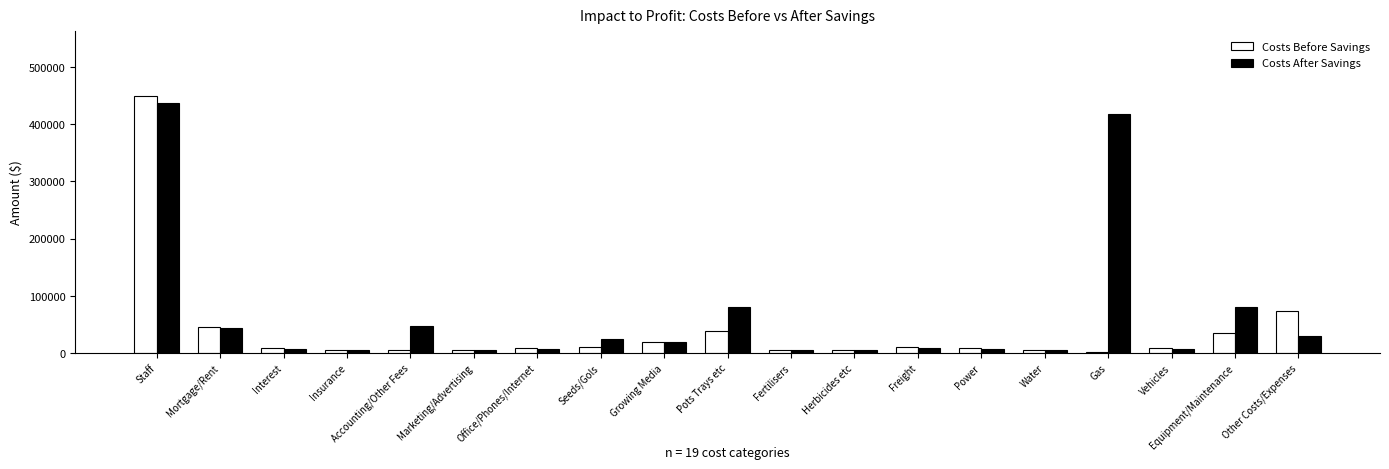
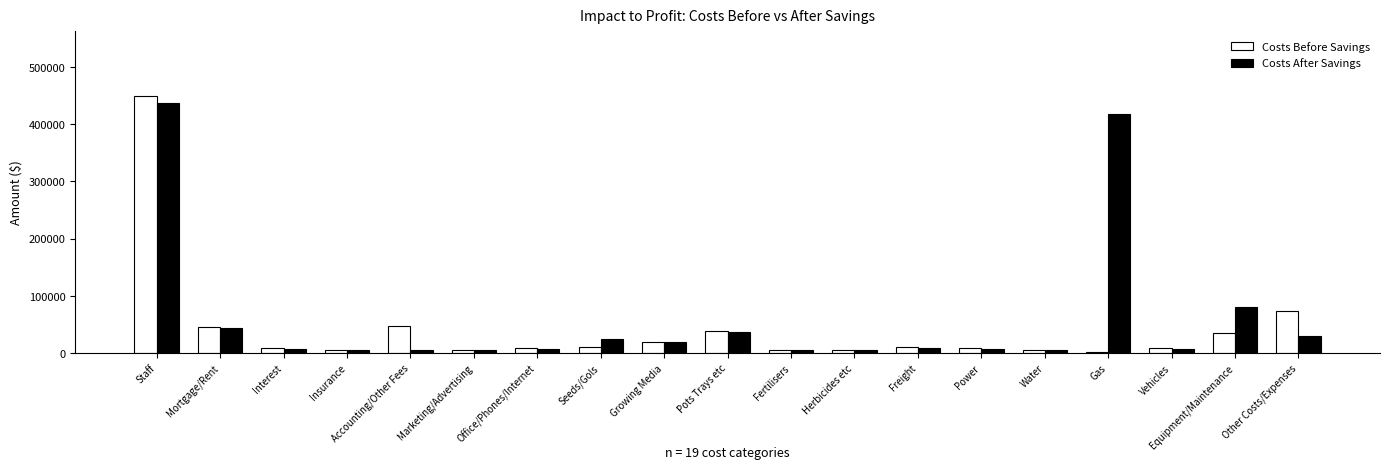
  {
    "Costs Before Savings": {
      "Staff": 450000,
      "Mortgage/Rent": 50000,
      "Interest": 10000,
      "Insurance": 10000,
-     "Accounting/Other Fees": 10000,
+     "Accounting/Other Fees": 50000,
      "Marketing/Advertising": 10000,
      "Office/Phones/Internet": 10000,
      "Seeds/Gols": 10000,
      "Growing Media": 20000,
      "Pots Trays etc": 40000,
      "Fertilisers": 10000,
      "Herbicides etc": 10000,
      "Freight": 10000,
      "Power": 10000,
      "Water": 10000,
      "Vehicles": 10000,
      "Equipment/Maintenance": 40000,
      "Other Costs/Expenses": 70000
    },
    "Costs After Savings": {
      "Staff": 440000,
      "Mortgage/Rent": 40000,
      "Interest": 10000,
      "Insurance": 0,
-     "Accounting/Other Fees": 50000,
+     "Accounting/Other Fees": 0,
      "Marketing/Advertising": 0,
      "Office/Phones/Internet": 10000,
      "Seeds/Gols": 20000,
      "Growing Media": 20000,
-     "Pots Trays etc": 80000,
+     "Pots Trays etc": 40000,
      "Fertilisers": 0,
      "Herbicides etc": 0,
      "Freight": 10000,
      "Power": 10000,
      "Water": 10000,
      "Gas": 420000,
      "Vehicles": 10000,
      "Equipment/Maintenance": 80000,
      "Other Costs/Expenses": 30000
    }
  }
